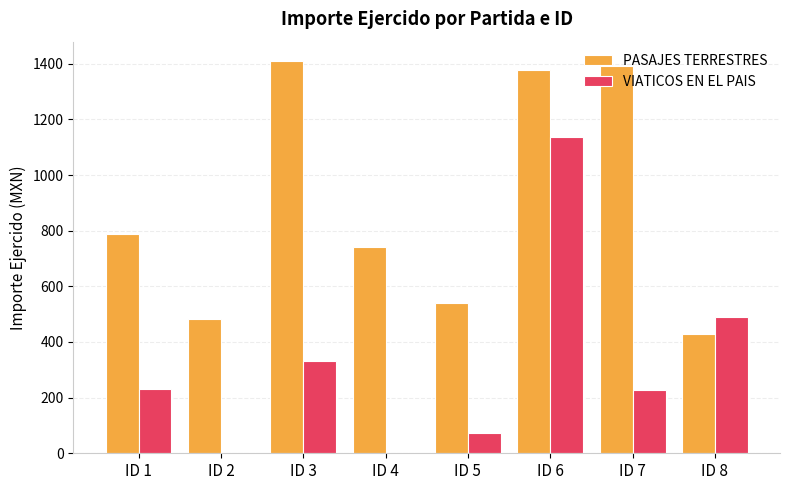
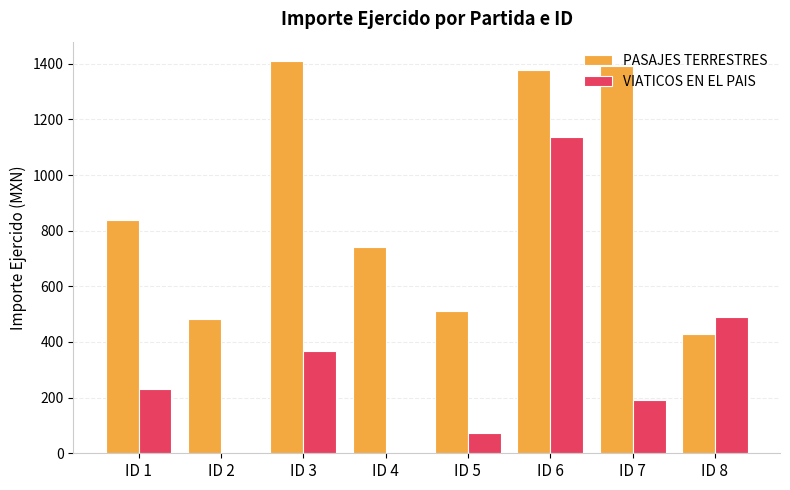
  {
    "PASAJES TERRESTRES": {
-     "ID 1": 790,
+     "ID 1": 840,
      "ID 2": 480,
      "ID 3": 1410,
      "ID 4": 740,
-     "ID 5": 540,
+     "ID 5": 510,
      "ID 6": 1380,
      "ID 7": 1390,
      "ID 8": 430
    },
    "VIATICOS EN EL PAIS": {
      "ID 1": 230,
      "ID 2": 0,
-     "ID 3": 330,
+     "ID 3": 370,
      "ID 4": 0,
      "ID 5": 70,
      "ID 6": 1140,
-     "ID 7": 230,
+     "ID 7": 190,
      "ID 8": 490
    }
  }
